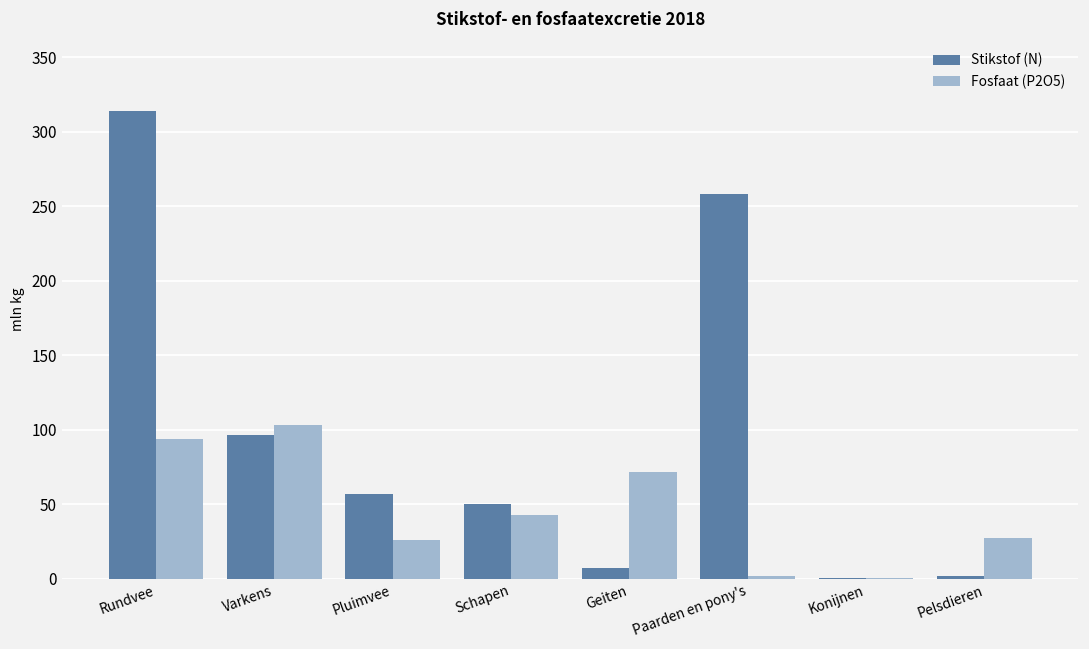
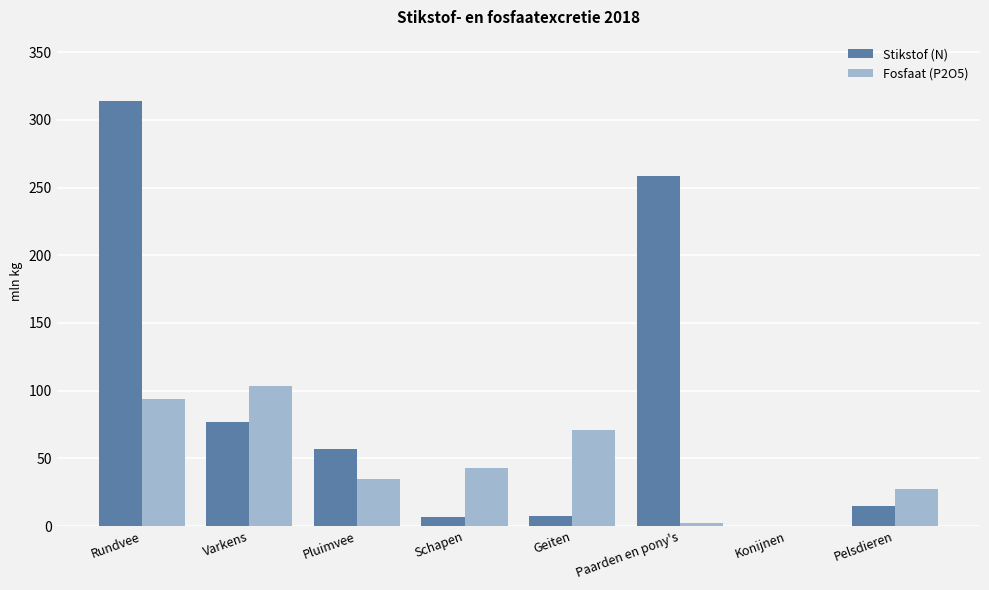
  {
    "Stikstof (N)": {
      "Rundvee": 314,
-     "Varkens": 97,
+     "Varkens": 77,
      "Pluimvee": 57,
-     "Schapen": 50,
+     "Schapen": 7,
      "Geiten": 7,
      "Paarden en pony's": 259,
-     "Pelsdieren": 2
+     "Pelsdieren": 15
    },
    "Fosfaat (P2O5)": {
      "Rundvee": 94,
      "Varkens": 103,
-     "Pluimvee": 26,
+     "Pluimvee": 35,
      "Schapen": 43,
      "Geiten": 71,
      "Paarden en pony's": 2,
      "Pelsdieren": 28
    }
  }
